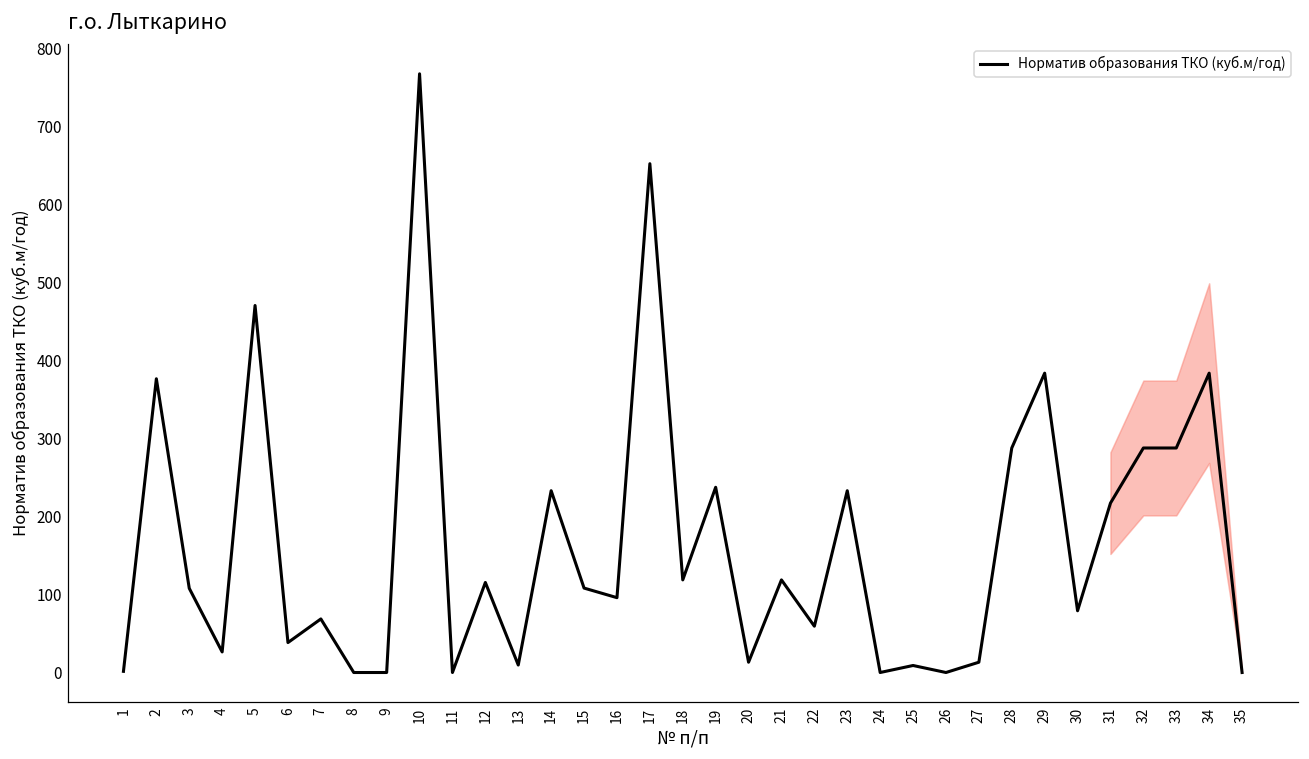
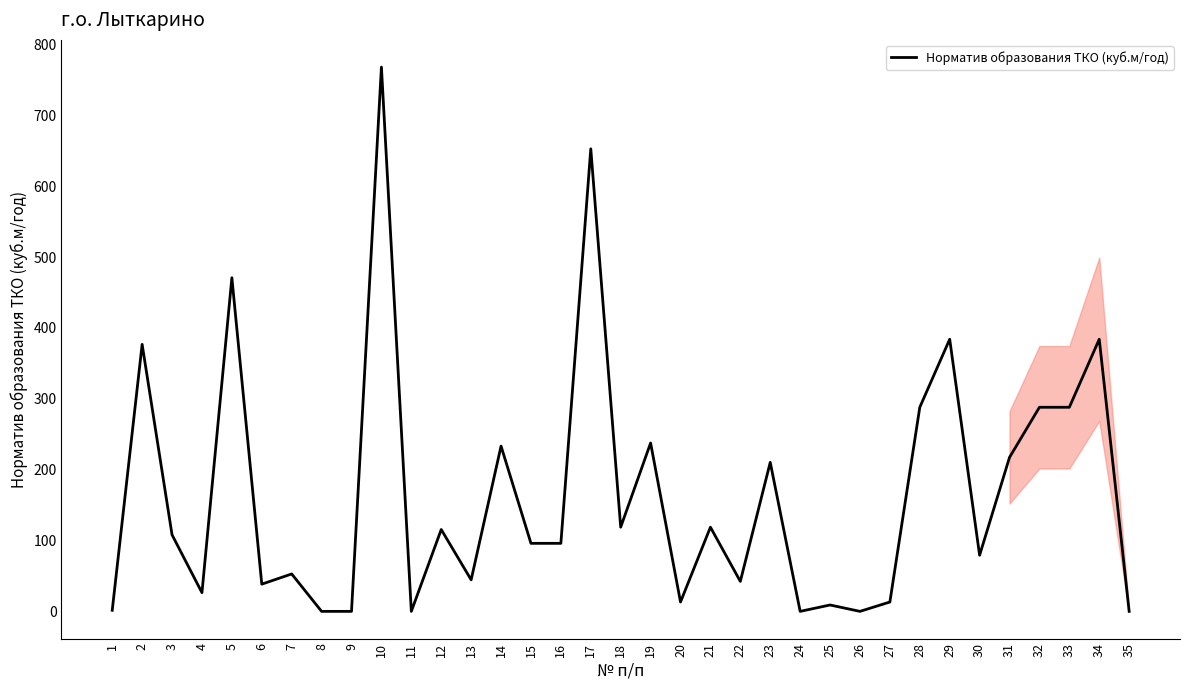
  {
    "Норматив образования ТКО (куб.м/год)": {
      "1": 0,
      "2": 380,
      "3": 110,
      "4": 30,
      "5": 470,
      "6": 40,
-     "7": 70,
+     "7": 50,
      "8": 0,
      "9": 0,
      "10": 770,
      "11": 0,
      "12": 120,
-     "13": 10,
+     "13": 40,
      "14": 230,
-     "15": 110,
+     "15": 100,
      "16": 100,
      "17": 650,
      "18": 120,
      "19": 240,
      "20": 10,
      "21": 120,
-     "22": 60,
-     "23": 230,
+     "22": 40,
+     "23": 210,
      "24": 0,
      "25": 10,
      "26": 0,
      "27": 10,
      "28": 290,
      "29": 380,
      "30": 80,
      "31": 220,
      "32": 290,
      "33": 290,
      "34": 380
    }
  }
